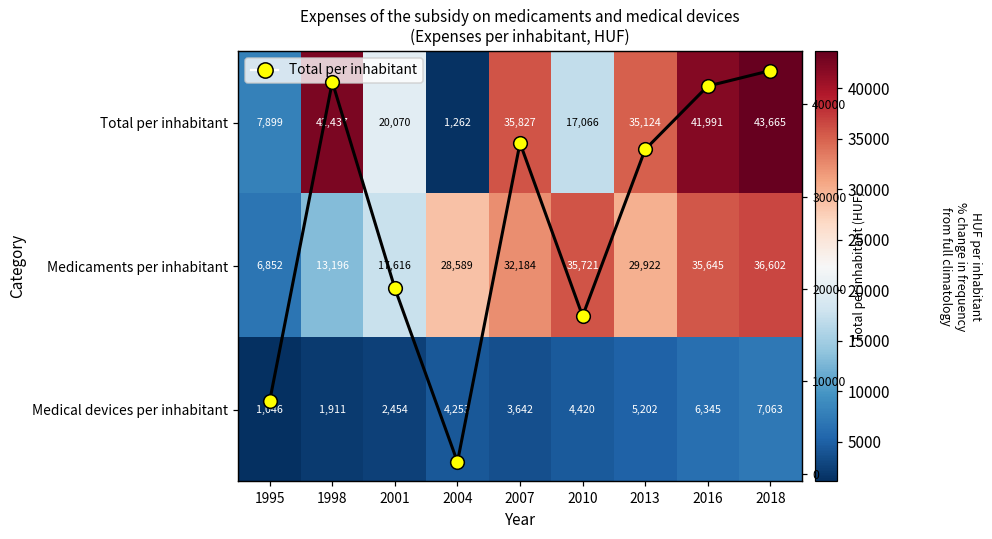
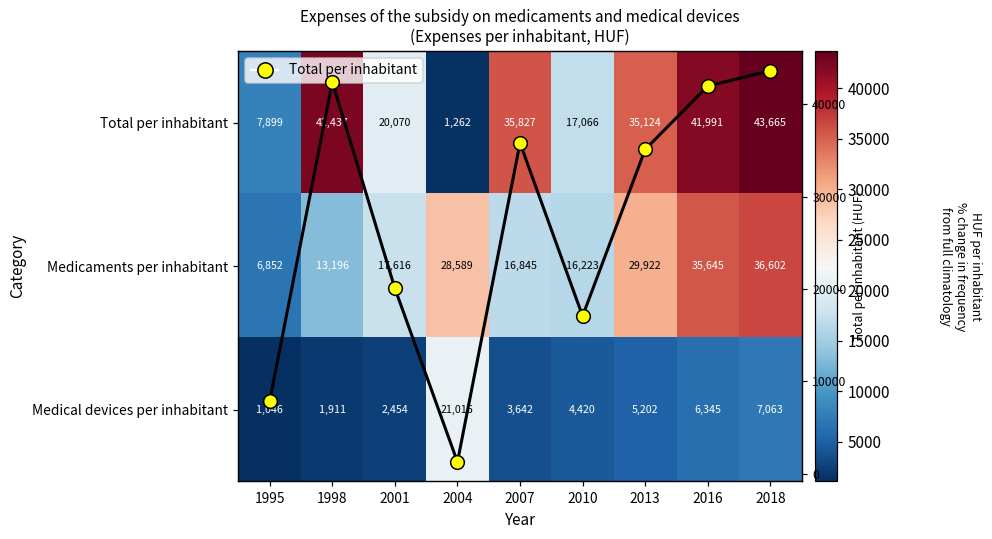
  {
    "Total per inhabitant": {
      "1995": "7,899",
      "1998": "42,437",
      "2001": "20,070",
      "2004": "1,262",
      "2007": "35,827",
      "2010": "17,066",
      "2013": "35,124",
      "2016": "41,991",
      "2018": "43,665"
    },
    "Medicaments per inhabitant": {
      "1995": "6,852",
      "1998": "13,196",
      "2001": "17,616",
      "2004": "28,589",
-     "2007": "32,184",
-     "2010": "35,721",
+     "2007": "16,845",
+     "2010": "16,223",
      "2013": "29,922",
      "2016": "35,645",
      "2018": "36,602"
    },
    "Medical devices per inhabitant": {
      "1995": "1,046",
      "1998": "1,911",
      "2001": "2,454",
-     "2004": "4,253",
+     "2004": "21,016",
      "2007": "3,642",
      "2010": "4,420",
      "2013": "5,202",
      "2016": "6,345",
      "2018": "7,063"
    }
  }
